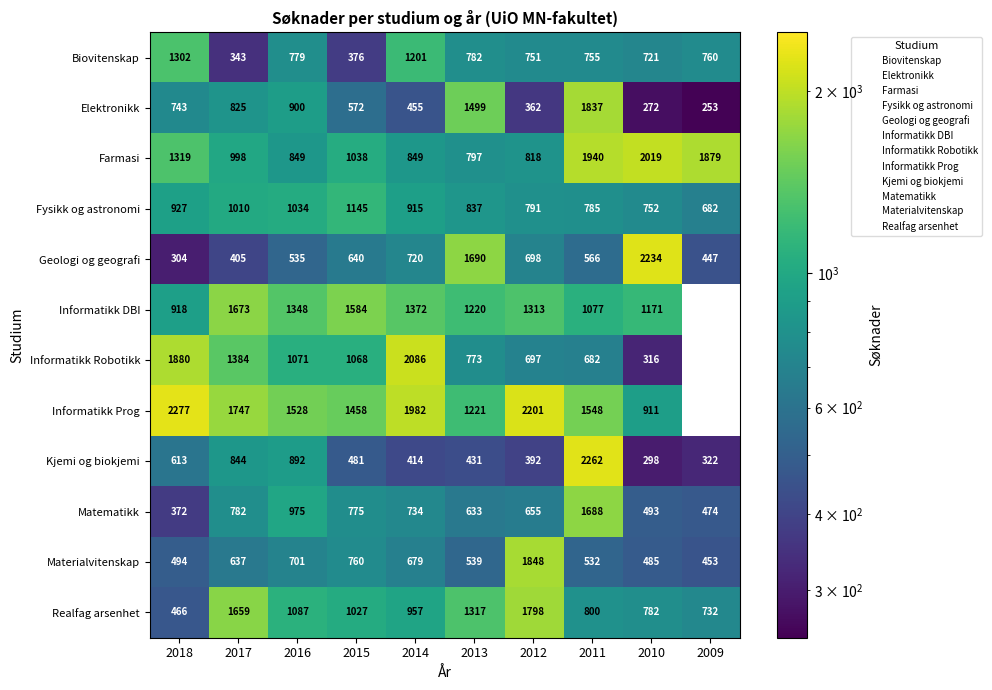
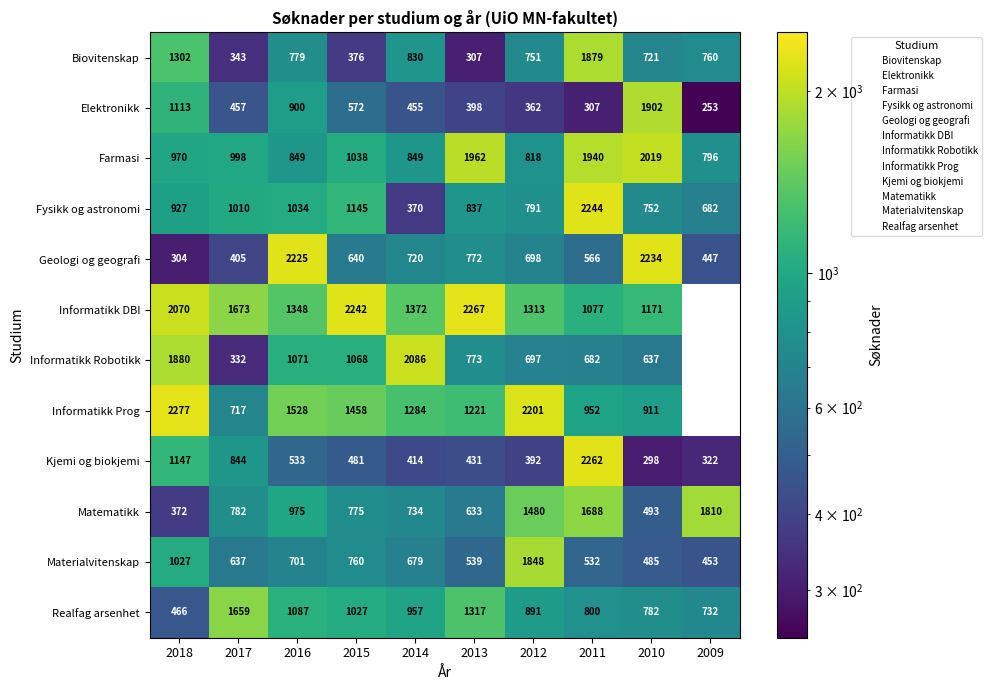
  {
    "Biovitenskap": {
-     "2014": 1201,
-     "2013": 782,
-     "2011": 755
+     "2014": 830,
+     "2013": 307,
+     "2011": 1879
    },
    "Elektronikk": {
-     "2018": 743,
-     "2017": 825,
-     "2013": 1499,
-     "2011": 1837,
-     "2010": 272
+     "2018": 1113,
+     "2017": 457,
+     "2013": 398,
+     "2011": 307,
+     "2010": 1902
    },
    "Farmasi": {
-     "2018": 1319,
-     "2013": 797,
-     "2009": 1879
+     "2018": 970,
+     "2013": 1962,
+     "2009": 796
    },
    "Fysikk og astronomi": {
-     "2014": 915,
-     "2011": 785
+     "2014": 370,
+     "2011": 2244
    },
    "Geologi og geografi": {
-     "2016": 535,
-     "2013": 1690
+     "2016": 2225,
+     "2013": 772
    },
    "Informatikk DBI": {
-     "2018": 918,
-     "2015": 1584,
-     "2013": 1220
+     "2018": 2070,
+     "2015": 2242,
+     "2013": 2267
    },
    "Informatikk Robotikk": {
-     "2017": 1384,
-     "2010": 316
+     "2017": 332,
+     "2010": 637
    },
    "Informatikk Prog": {
-     "2017": 1747,
-     "2014": 1982,
-     "2011": 1548
+     "2017": 717,
+     "2014": 1284,
+     "2011": 952
    },
    "Kjemi og biokjemi": {
-     "2018": 613,
-     "2016": 892
+     "2018": 1147,
+     "2016": 533
    },
    "Matematikk": {
-     "2012": 655,
-     "2009": 474
+     "2012": 1480,
+     "2009": 1810
    },
    "Materialvitenskap": {
-     "2018": 494
+     "2018": 1027
    },
    "Realfag arsenhet": {
-     "2012": 1798
+     "2012": 891
    }
  }
